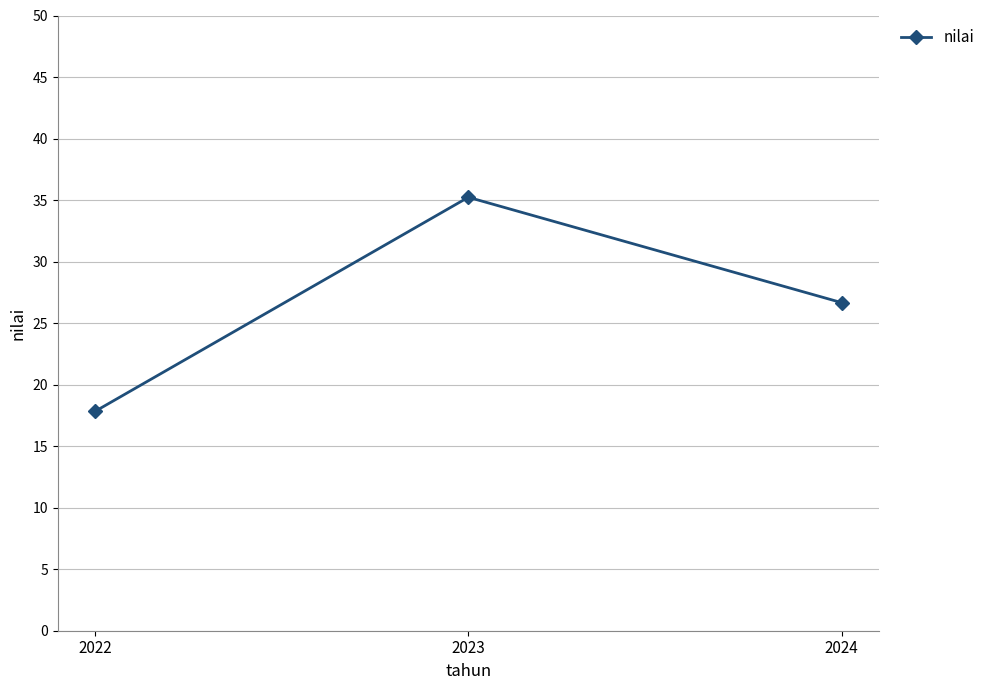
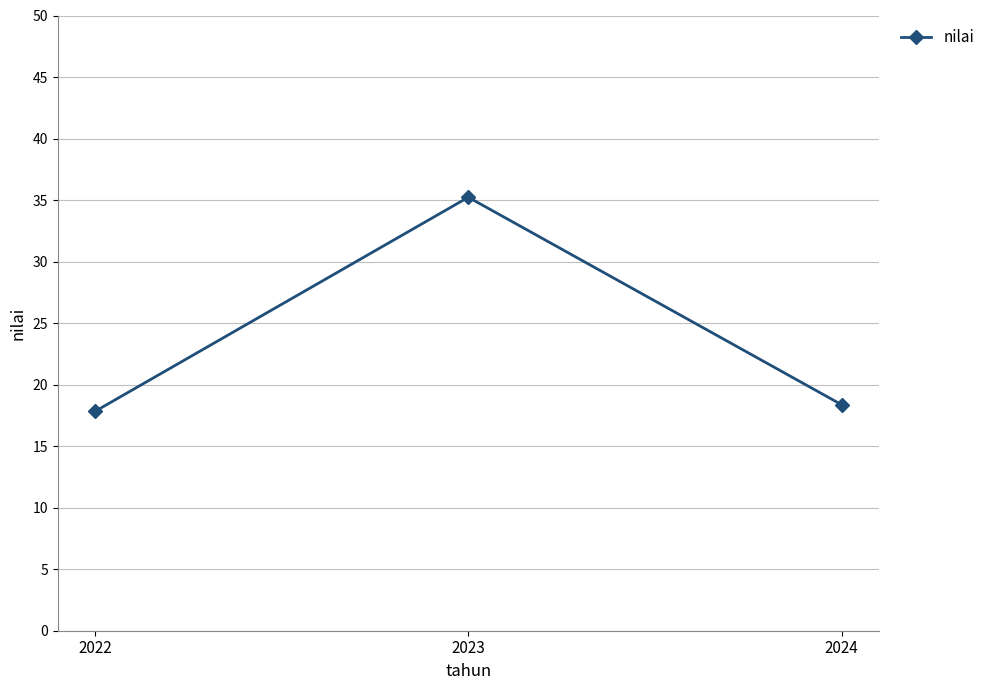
  {
    "2022": 17.8,
    "2023": 35.2,
-   "2024": 26.7
+   "2024": 18.4
  }
